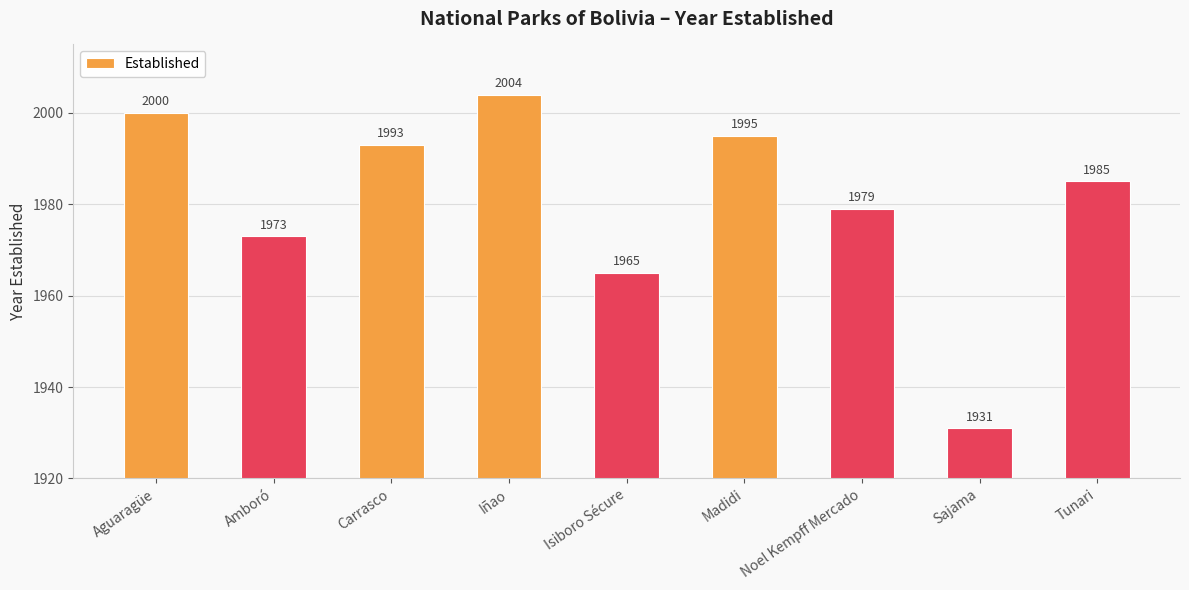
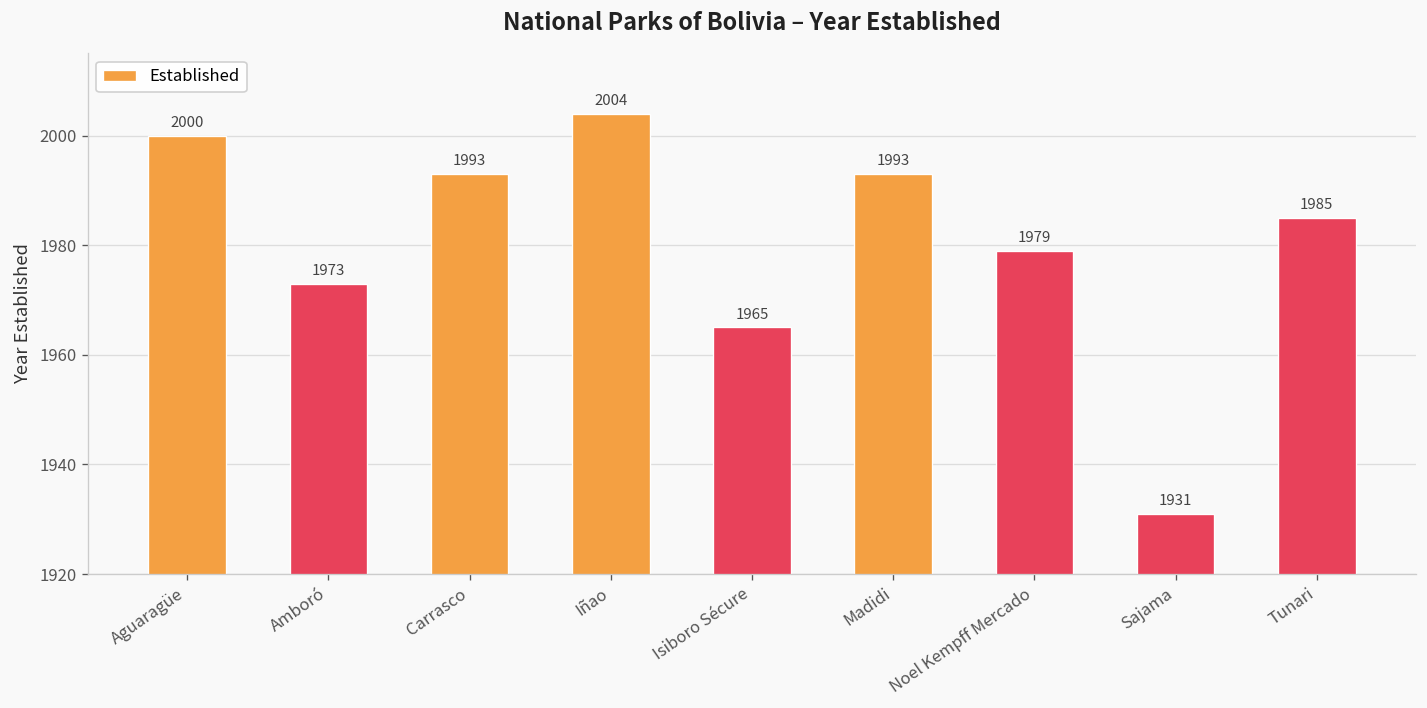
  {
    "Aguaragüe": 2000,
    "Amboró": 1973,
    "Carrasco": 1993,
    "Iñao": 2004,
    "Isiboro Sécure": 1965,
-   "Madidi": 1995,
+   "Madidi": 1993,
    "Noel Kempff Mercado": 1979,
    "Sajama": 1931,
    "Tunari": 1985
  }
